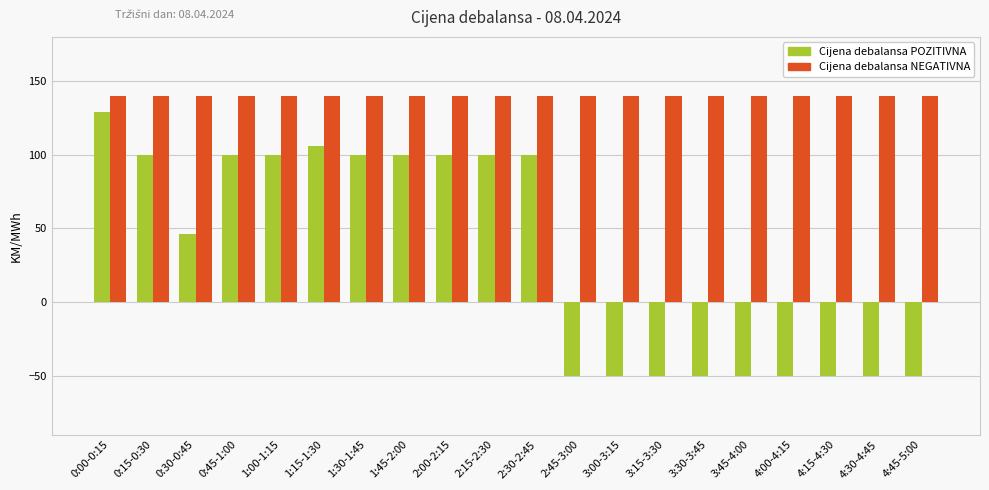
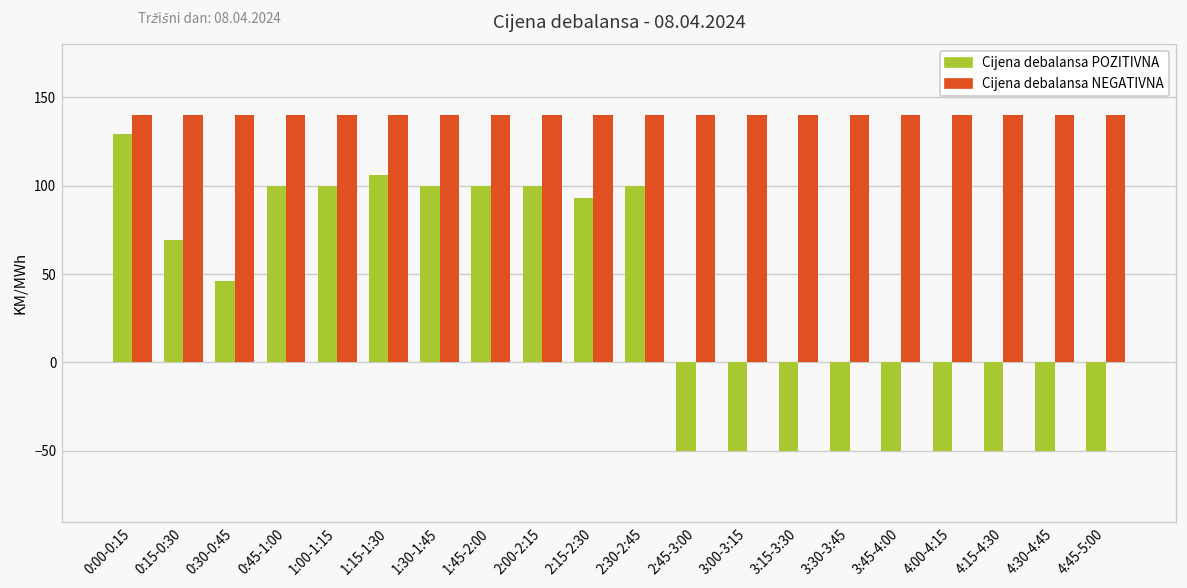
  {
    "Cijena debalansa POZITIVNA": {
      "0:00-0:15": 129,
-     "0:15-0:30": 100,
+     "0:15-0:30": 69,
      "0:30-0:45": 46,
      "0:45-1:00": 100,
      "1:00-1:15": 100,
      "1:15-1:30": 106,
      "1:30-1:45": 100,
      "1:45-2:00": 100,
      "2:00-2:15": 100,
-     "2:15-2:30": 100,
+     "2:15-2:30": 93,
      "2:30-2:45": 100,
      "2:45-3:00": -50,
      "3:00-3:15": -50,
      "3:15-3:30": -50,
      "3:30-3:45": -50,
      "3:45-4:00": -50,
      "4:00-4:15": -50,
      "4:15-4:30": -50,
      "4:30-4:45": -50,
      "4:45-5:00": -50
    },
    "Cijena debalansa NEGATIVNA": {
      "0:00-0:15": 140,
      "0:15-0:30": 140,
      "0:30-0:45": 140,
      "0:45-1:00": 140,
      "1:00-1:15": 140,
      "1:15-1:30": 140,
      "1:30-1:45": 140,
      "1:45-2:00": 140,
      "2:00-2:15": 140,
      "2:15-2:30": 140,
      "2:30-2:45": 140,
      "2:45-3:00": 140,
      "3:00-3:15": 140,
      "3:15-3:30": 140,
      "3:30-3:45": 140,
      "3:45-4:00": 140,
      "4:00-4:15": 140,
      "4:15-4:30": 140,
      "4:30-4:45": 140,
      "4:45-5:00": 140
    }
  }
